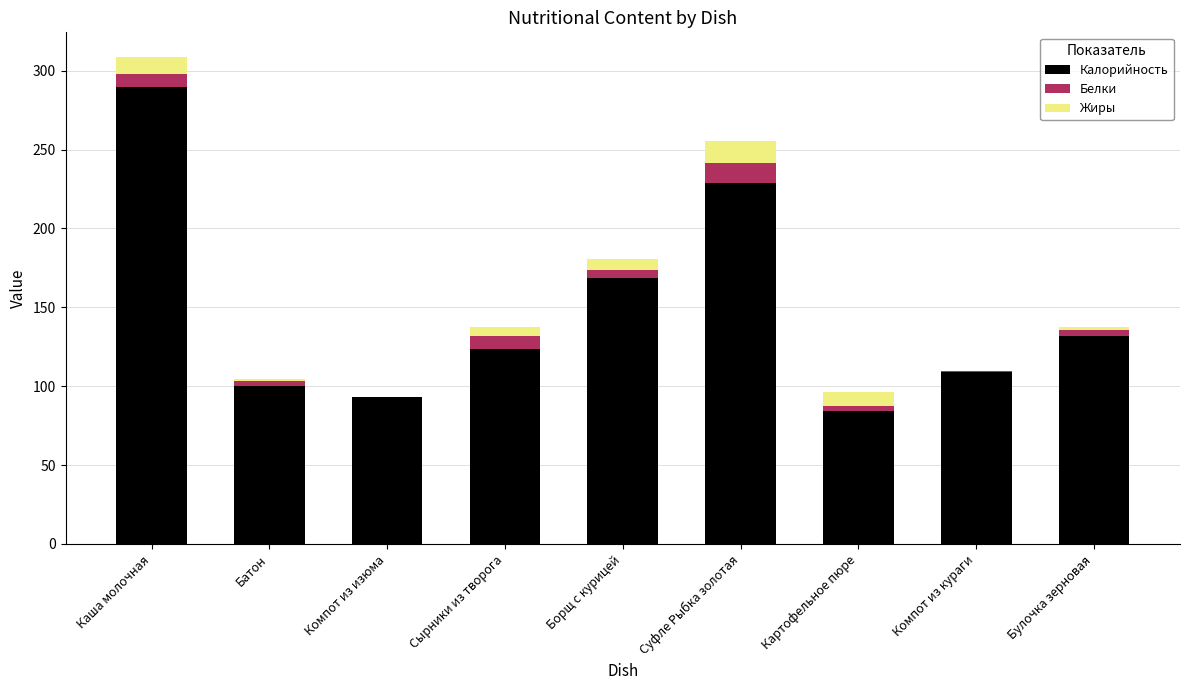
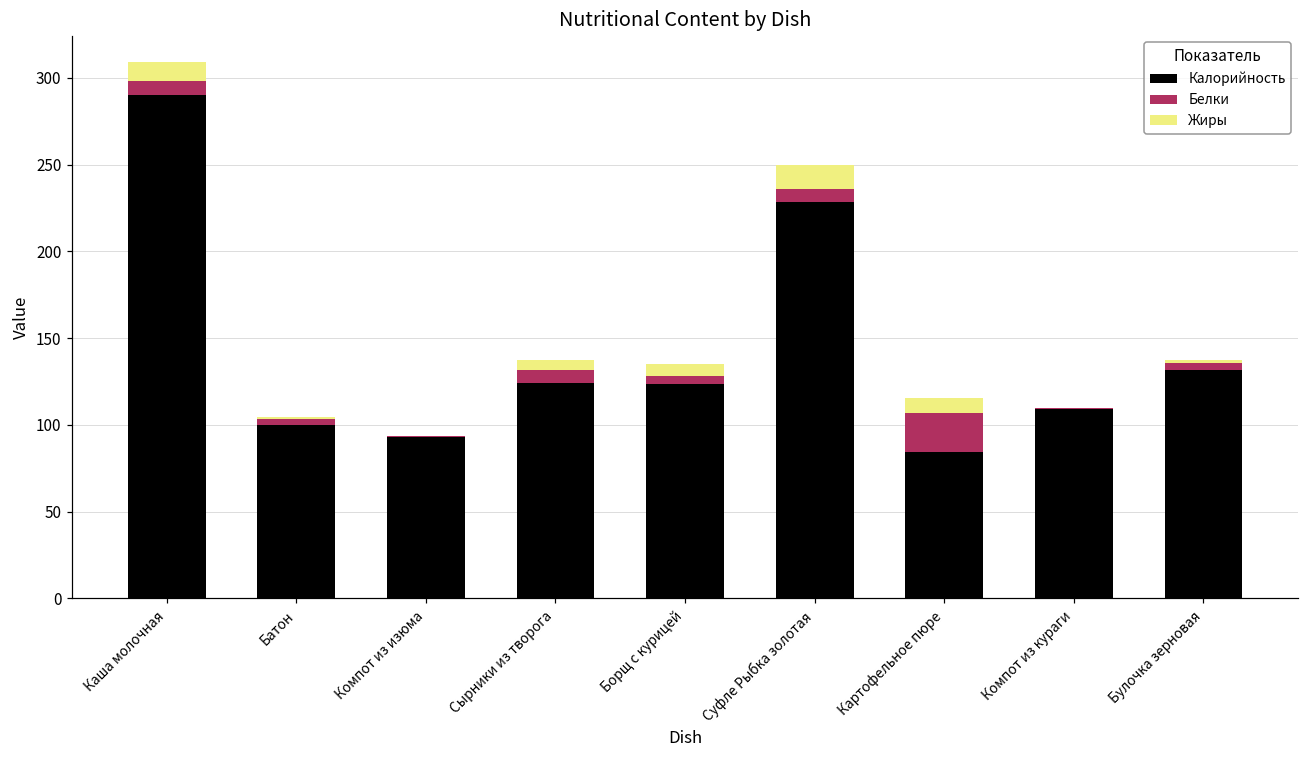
  {
    "Калорийность": {
      "Каша молочная": 290,
      "Батон": 100,
      "Компот из изюма": 93,
      "Сырники из творога": 124,
-     "Борщ с курицей": 169,
+     "Борщ с курицей": 123,
      "Суфле Рыбка золотая": 229,
      "Картофельное пюре": 84,
      "Компот из кураги": 109,
      "Булочка зерновая": 132
    },
    "Белки": {
      "Каша молочная": 8,
      "Батон": 4,
      "Сырники из творога": 8,
      "Борщ с курицей": 5,
-     "Суфле Рыбка золотая": 13,
-     "Картофельное пюре": 3,
+     "Суфле Рыбка золотая": 8,
+     "Картофельное пюре": 23,
      "Булочка зерновая": 4
    },
    "Жиры": {
      "Каша молочная": 11,
      "Компот из изюма": 0,
      "Сырники из творога": 5,
      "Борщ с курицей": 7,
      "Суфле Рыбка золотая": 14,
      "Картофельное пюре": 9,
      "Булочка зерновая": 2
    }
  }
